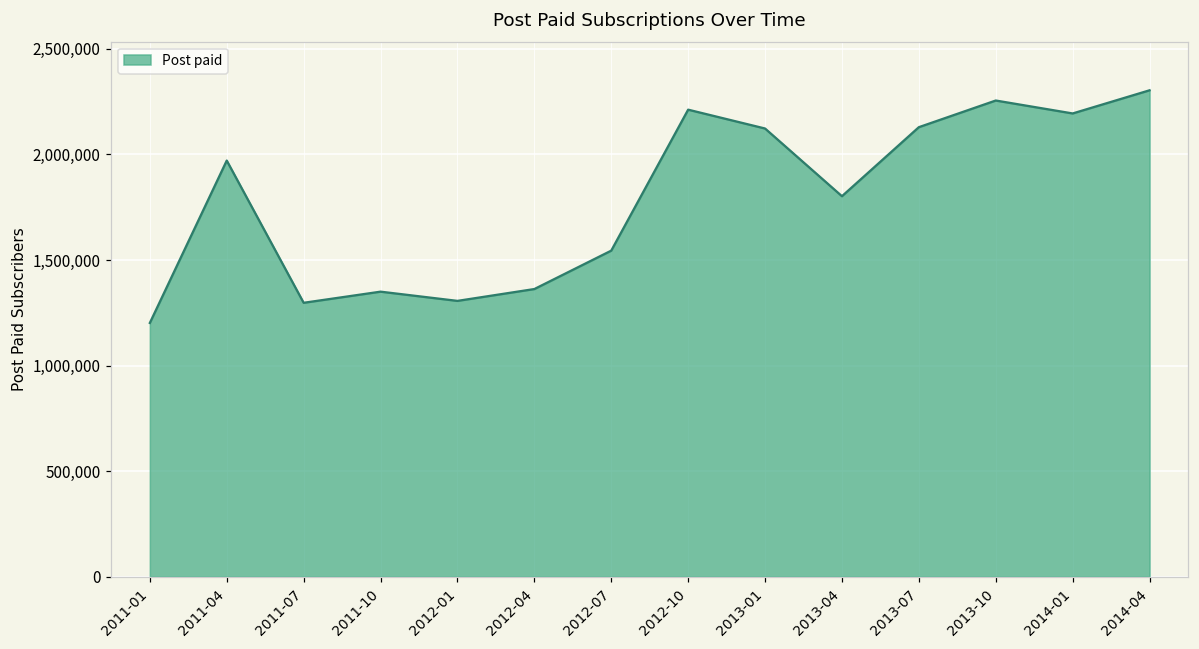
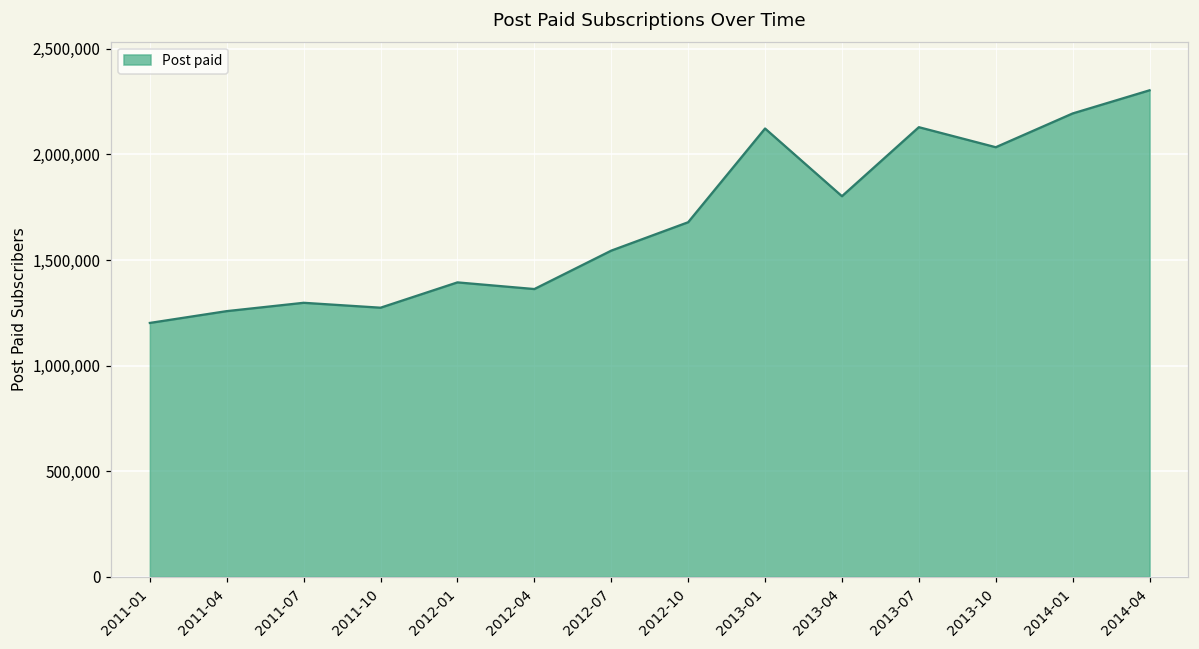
  {
    "2011-01": "1,200,000",
-   "2011-04": "1,970,000",
+   "2011-04": "1,260,000",
    "2011-07": "1,300,000",
-   "2011-10": "1,350,000",
-   "2012-01": "1,310,000",
+   "2011-10": "1,270,000",
+   "2012-01": "1,390,000",
    "2012-04": "1,360,000",
    "2012-07": "1,540,000",
-   "2012-10": "2,210,000",
+   "2012-10": "1,680,000",
    "2013-01": "2,120,000",
    "2013-04": "1,800,000",
    "2013-07": "2,130,000",
-   "2013-10": "2,260,000",
+   "2013-10": "2,030,000",
    "2014-01": "2,190,000",
    "2014-04": "2,300,000"
  }
